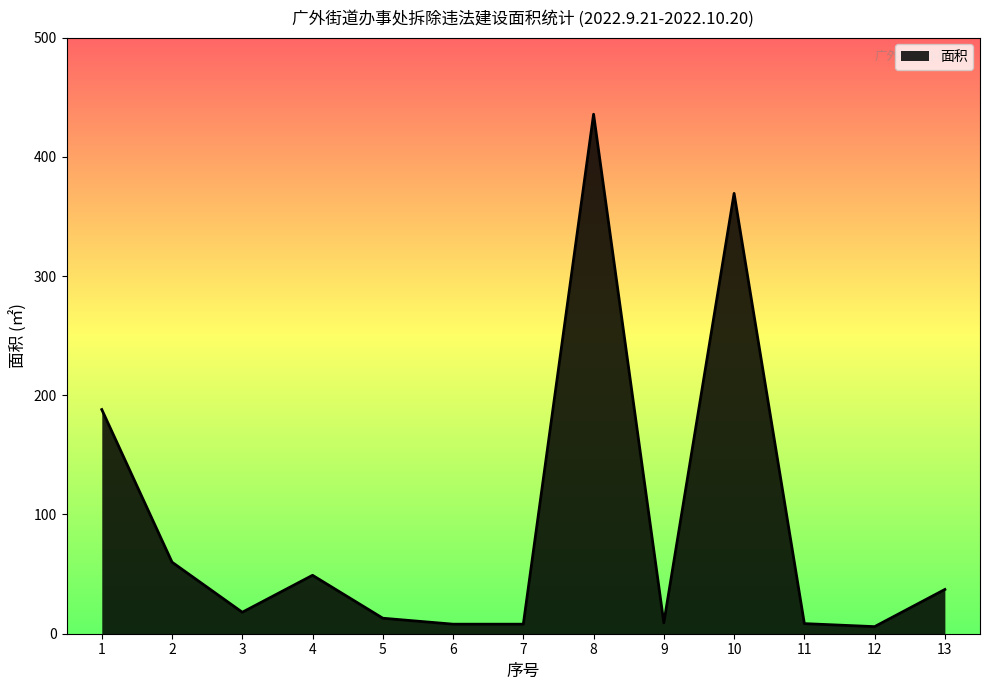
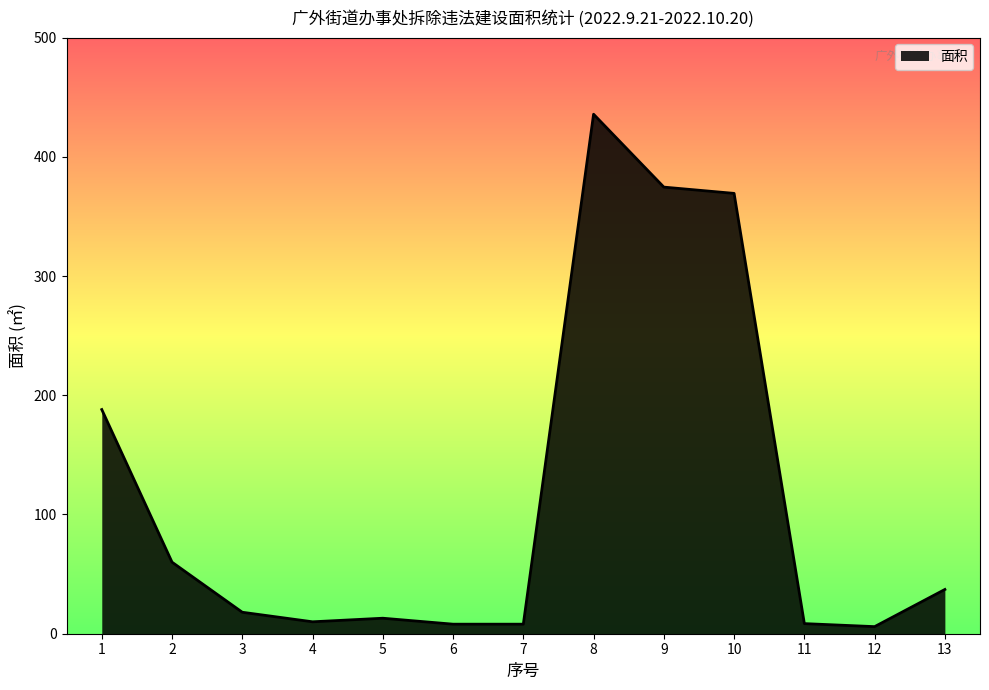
  {
    "1": 188,
    "2": 60,
    "3": 18,
-   "4": 49,
+   "4": 10,
    "5": 13,
    "6": 8,
    "7": 8,
    "8": 436,
-   "9": 9,
+   "9": 375,
    "10": 369,
    "11": 8,
    "12": 6,
    "13": 37
  }
